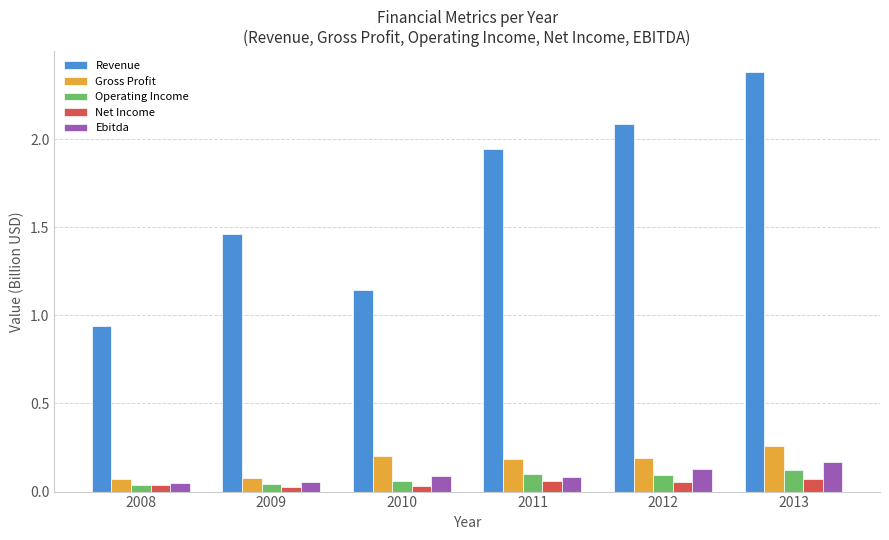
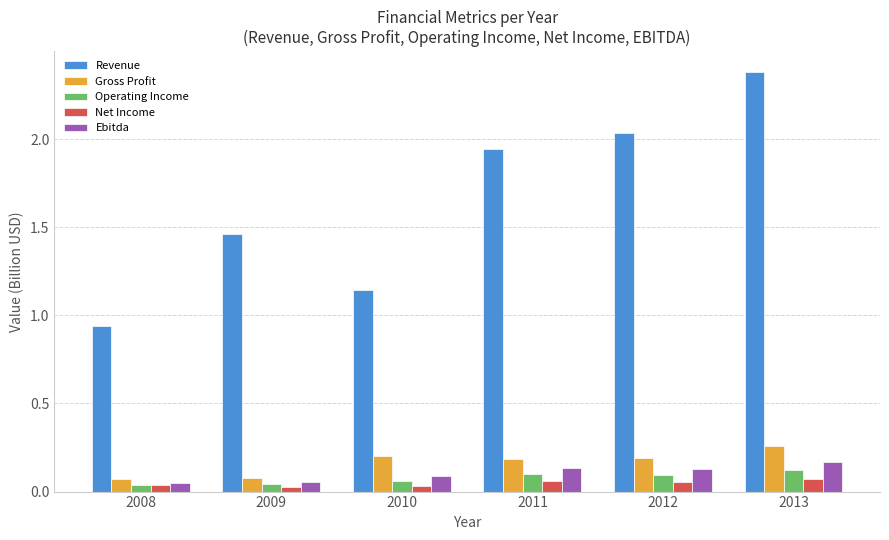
  {
    "Revenue": {
      "2008": 0.94,
      "2009": 1.46,
      "2010": 1.14,
      "2011": 1.94,
-     "2012": 2.09,
+     "2012": 2.03,
      "2013": 2.38
    },
    "Gross Profit": {
      "2008": 0.07,
      "2009": 0.08,
      "2010": 0.20,
      "2011": 0.19,
      "2012": 0.19,
      "2013": 0.26
    },
    "Operating Income": {
      "2008": 0.03,
      "2009": 0.04,
      "2010": 0.06,
      "2011": 0.10,
      "2012": 0.10,
      "2013": 0.13
    },
    "Net Income": {
      "2008": 0.04,
      "2009": 0.03,
      "2010": 0.03,
      "2011": 0.06,
      "2012": 0.06,
      "2013": 0.07
    },
    "Ebitda": {
      "2008": 0.05,
      "2009": 0.05,
      "2010": 0.09,
-     "2011": 0.08,
+     "2011": 0.14,
      "2012": 0.13,
      "2013": 0.17
    }
  }
